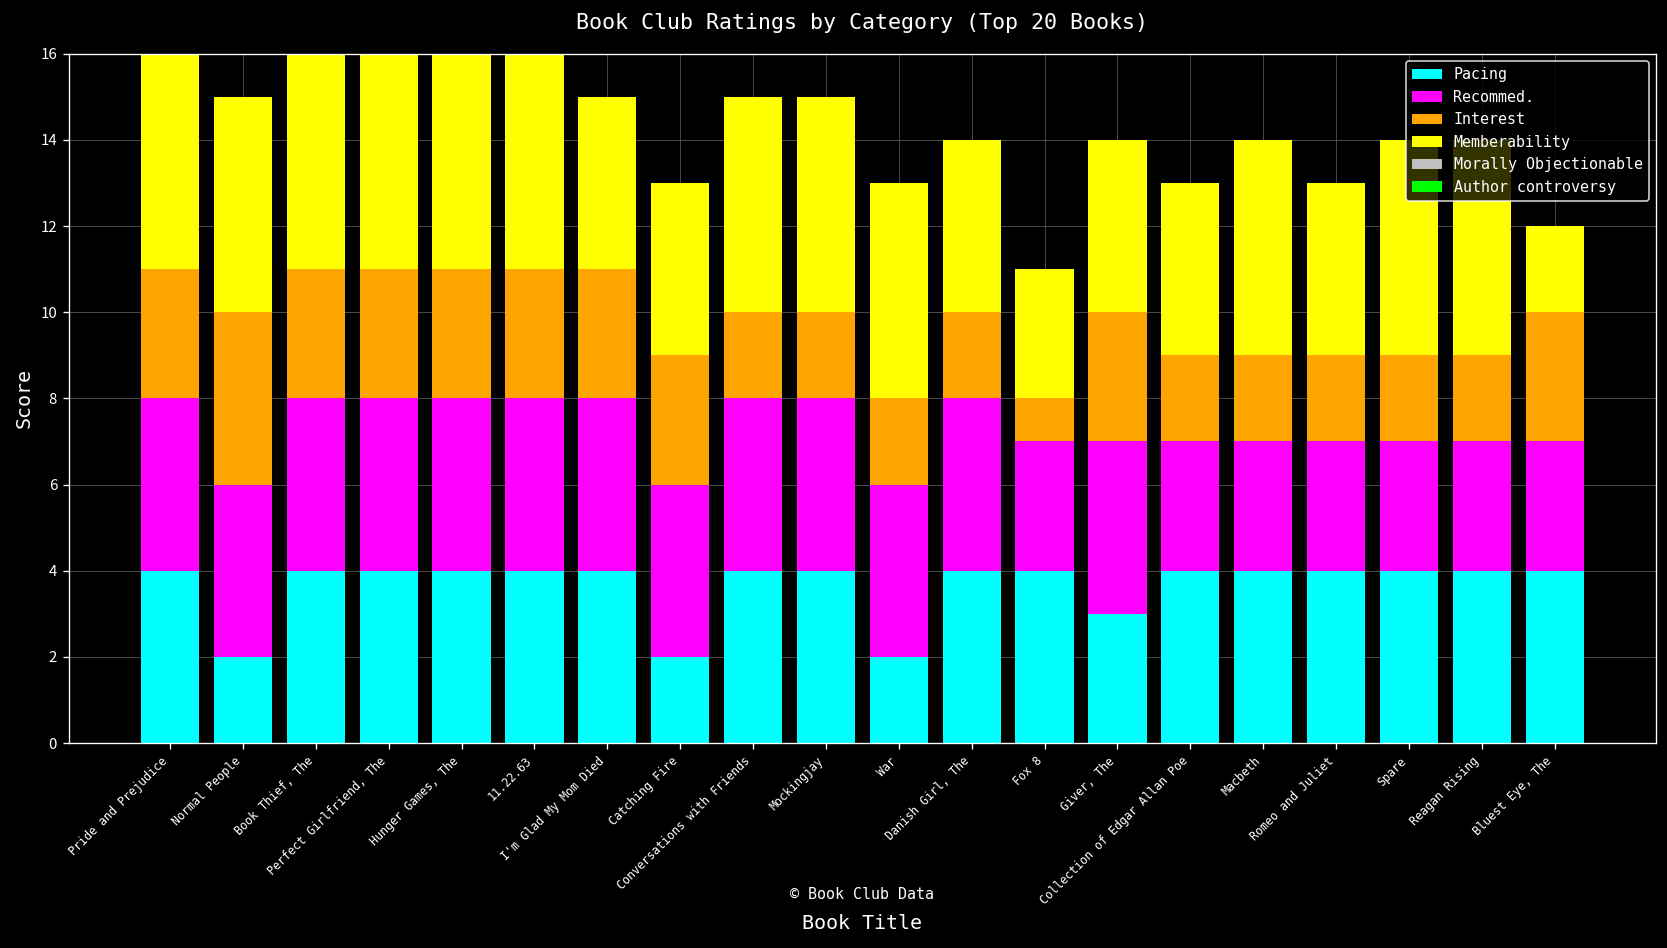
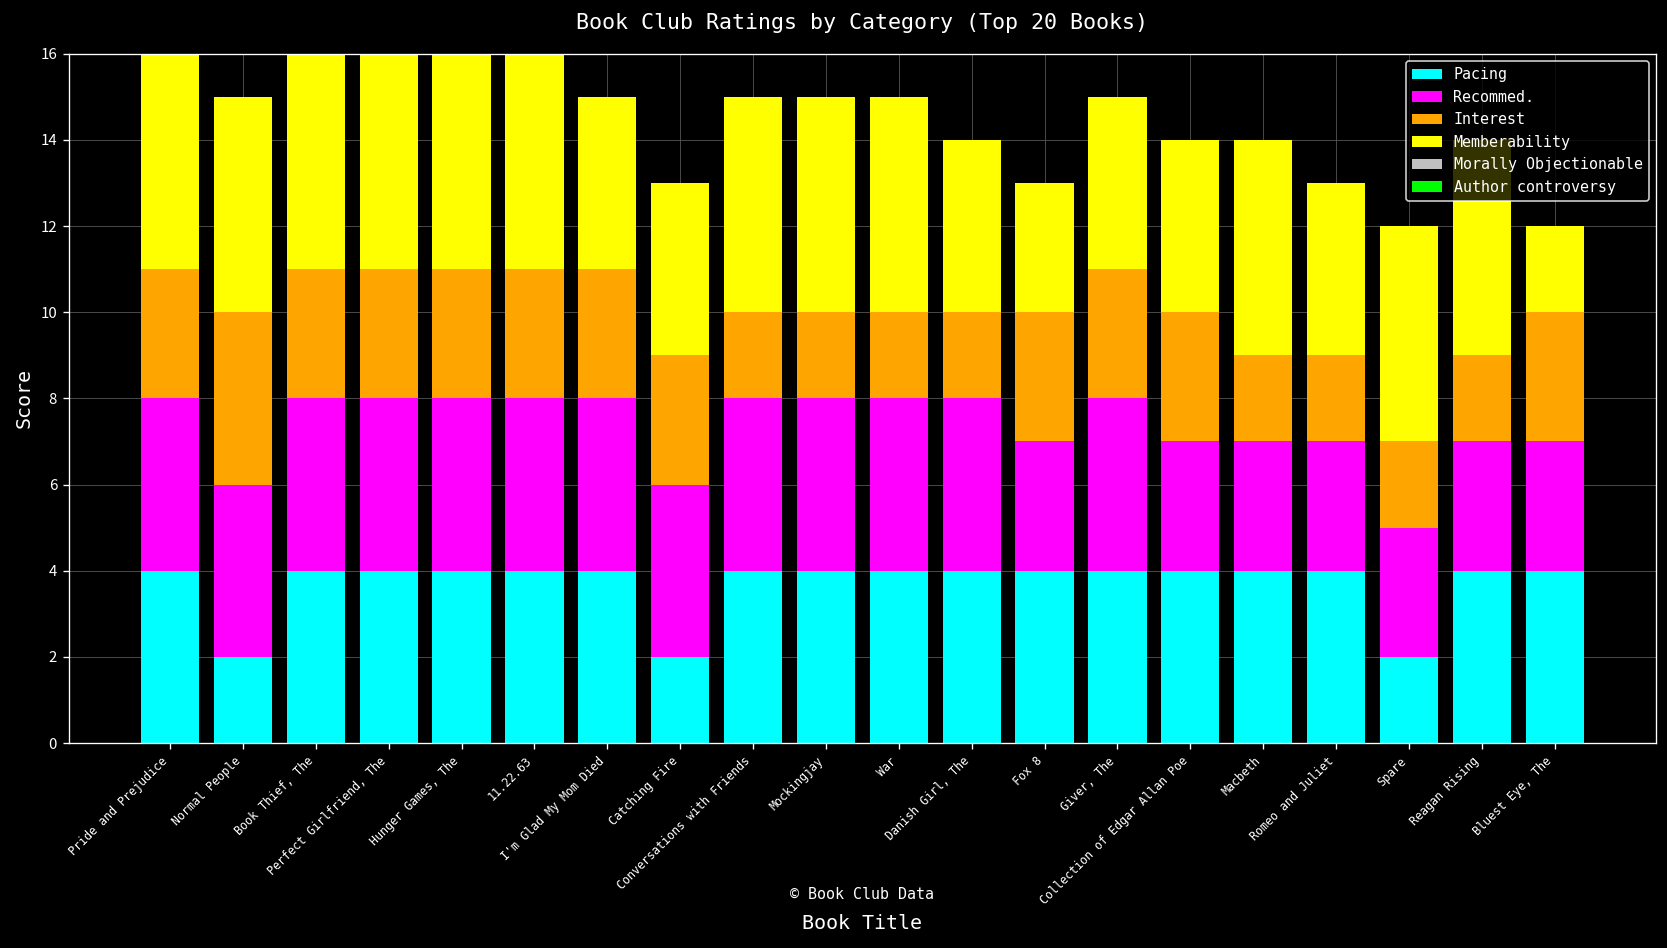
  {
    "Pacing": {
      "Pride and Prejudice": 4,
      "Normal People": 2,
      "Book Thief, The": 4,
      "Perfect Girlfriend, The": 4,
      "Hunger Games, The": 4,
      "11.22.63": 4,
      "I'm Glad My Mom Died": 4,
      "Catching Fire": 2,
      "Conversations with Friends": 4,
      "Mockingjay": 4,
-     "War": 2,
+     "War": 4,
      "Danish Girl, The": 4,
      "Fox 8": 4,
-     "Giver, The": 3,
+     "Giver, The": 4,
      "Collection of Edgar Allan Poe": 4,
      "Macbeth": 4,
      "Romeo and Juliet": 4,
-     "Spare": 4,
+     "Spare": 2,
      "Reagan Rising": 4,
      "Bluest Eye, The": 4
    },
    "Recommed.": {
      "Pride and Prejudice": 4,
      "Normal People": 4,
      "Book Thief, The": 4,
      "Perfect Girlfriend, The": 4,
      "Hunger Games, The": 4,
      "11.22.63": 4,
      "I'm Glad My Mom Died": 4,
      "Catching Fire": 4,
      "Conversations with Friends": 4,
      "Mockingjay": 4,
      "War": 4,
      "Danish Girl, The": 4,
      "Fox 8": 3,
      "Giver, The": 4,
      "Collection of Edgar Allan Poe": 3,
      "Macbeth": 3,
      "Romeo and Juliet": 3,
      "Spare": 3,
      "Reagan Rising": 3,
      "Bluest Eye, The": 3
    },
    "Interest": {
      "Pride and Prejudice": 3,
      "Normal People": 4,
      "Book Thief, The": 3,
      "Perfect Girlfriend, The": 3,
      "Hunger Games, The": 3,
      "11.22.63": 3,
      "I'm Glad My Mom Died": 3,
      "Catching Fire": 3,
      "Conversations with Friends": 2,
      "Mockingjay": 2,
      "War": 2,
      "Danish Girl, The": 2,
-     "Fox 8": 1,
+     "Fox 8": 3,
      "Giver, The": 3,
-     "Collection of Edgar Allan Poe": 2,
+     "Collection of Edgar Allan Poe": 3,
      "Macbeth": 2,
      "Romeo and Juliet": 2,
      "Spare": 2,
      "Reagan Rising": 2,
      "Bluest Eye, The": 3
    }
  }
